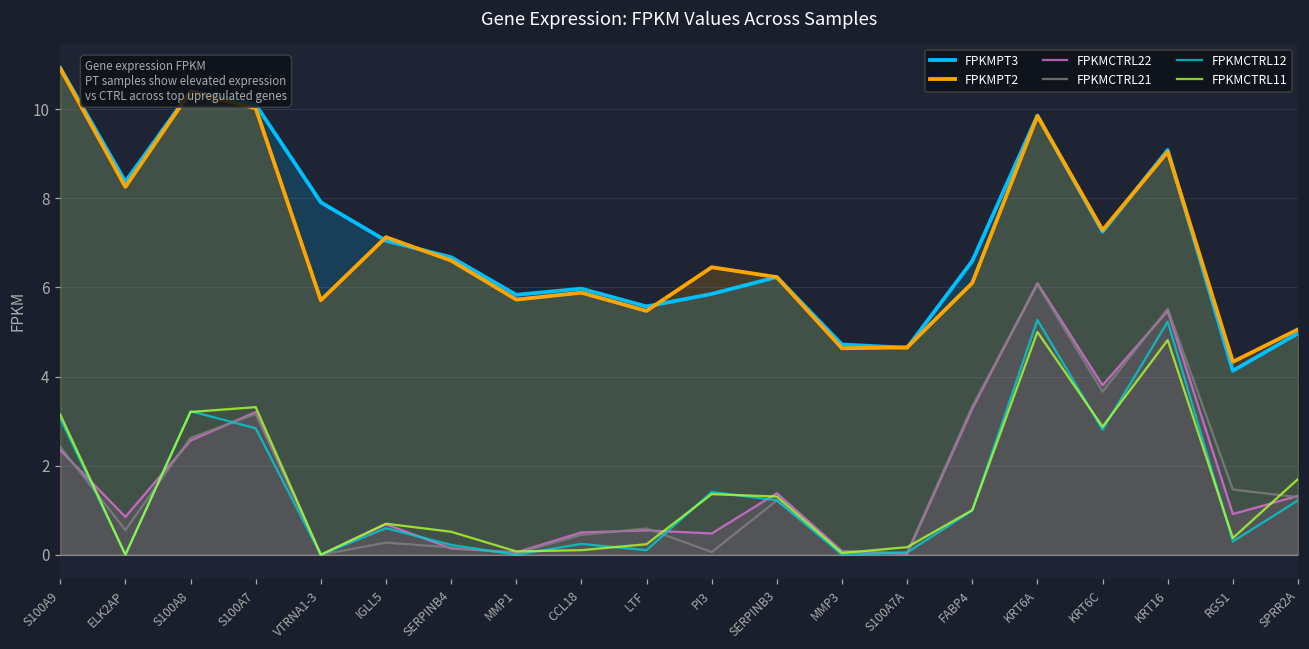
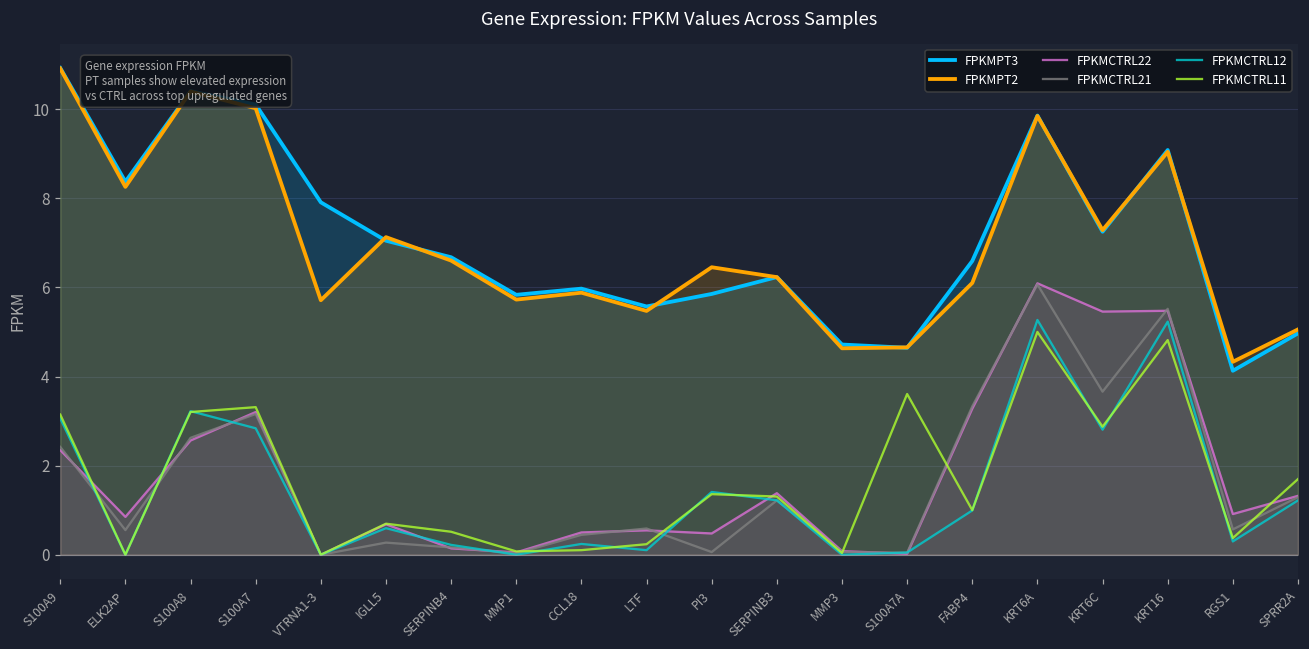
  {
    "FPKMPT2": {
      "ELK2AP": 8.3,
      "S100A7": 10.0,
      "VTRNA1-3": 5.7,
      "IGLL5": 7.1,
      "SERPINB4": 6.6,
      "MMP1": 5.7,
      "CCL18": 5.9,
      "LTF": 5.5,
      "PI3": 6.5,
      "MMP3": 4.6,
      "FABP4": 6.1,
      "RGS1": 4.3,
      "SPRR2A": 5.1
    },
    "FPKMCTRL22": {
      "S100A9": 2.3,
      "ELK2AP": 0.8,
      "PI3": 0.5,
      "SERPINB3": 1.4,
-     "KRT6C": 3.8,
+     "KRT6C": 5.5,
      "RGS1": 0.9
    },
    "FPKMCTRL21": {
      "S100A9": 2.4,
      "ELK2AP": 0.6,
      "IGLL5": 0.3,
      "PI3": 0.1,
      "KRT6C": 3.7,
-     "RGS1": 1.5
+     "RGS1": 0.6
    },
    "FPKMCTRL11": {
      "S100A9": 3.1,
      "S100A7": 3.3,
      "SERPINB4": 0.5,
      "CCL18": 0.1,
      "LTF": 0.2,
      "SERPINB3": 1.3,
-     "S100A7A": 0.2,
+     "S100A7A": 3.6,
      "KRT6A": 5.0,
      "KRT6C": 2.9,
      "KRT16": 4.8,
      "RGS1": 0.4,
      "SPRR2A": 1.7
    }
  }
